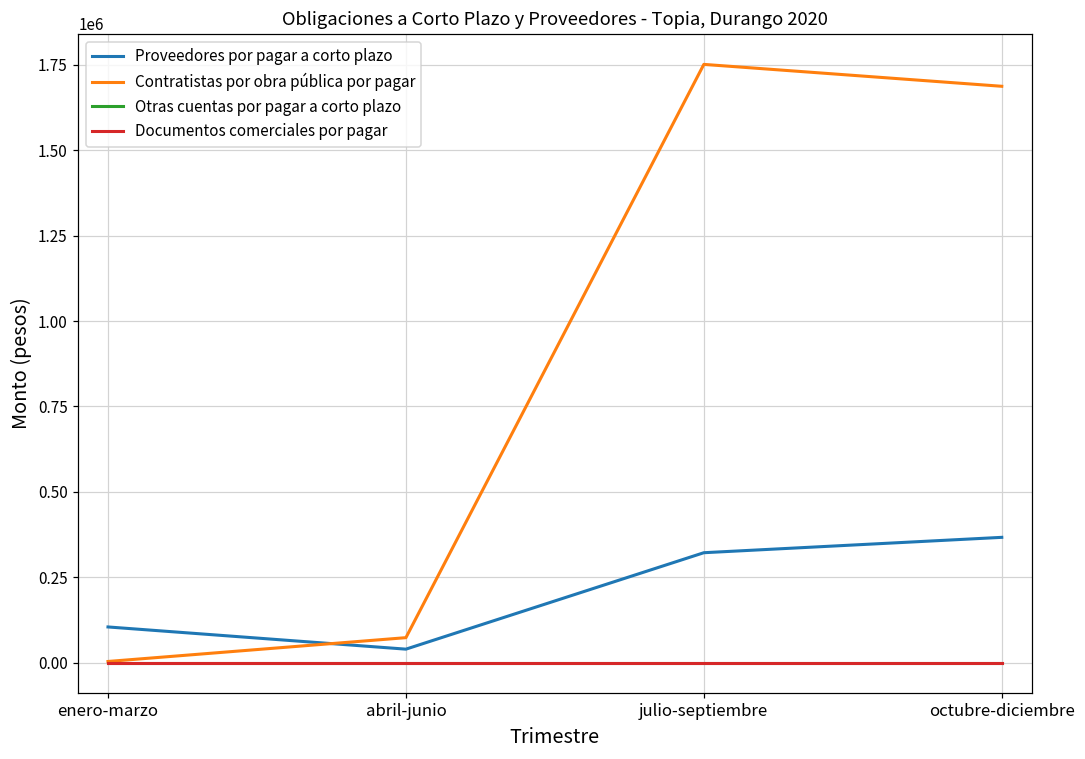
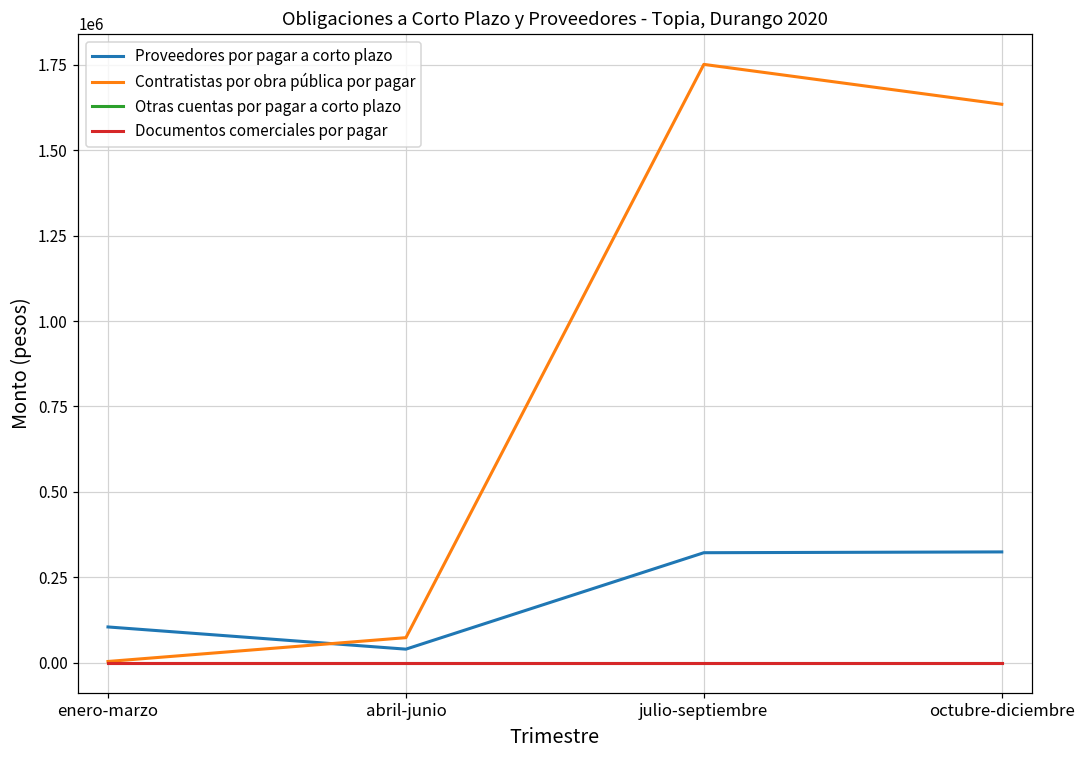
  {
    "Proveedores por pagar a corto plazo": {
      "enero-marzo": 100000,
      "abril-junio": 40000,
      "julio-septiembre": 320000,
-     "octubre-diciembre": 370000
+     "octubre-diciembre": 320000
    },
    "Contratistas por obra pública por pagar": {
      "abril-junio": 70000,
      "julio-septiembre": 1750000,
-     "octubre-diciembre": 1690000
+     "octubre-diciembre": 1630000
    },
    "Documentos comerciales por pagar": {
      "abril-junio": 0,
      "julio-septiembre": 0,
      "octubre-diciembre": 0
    }
  }
